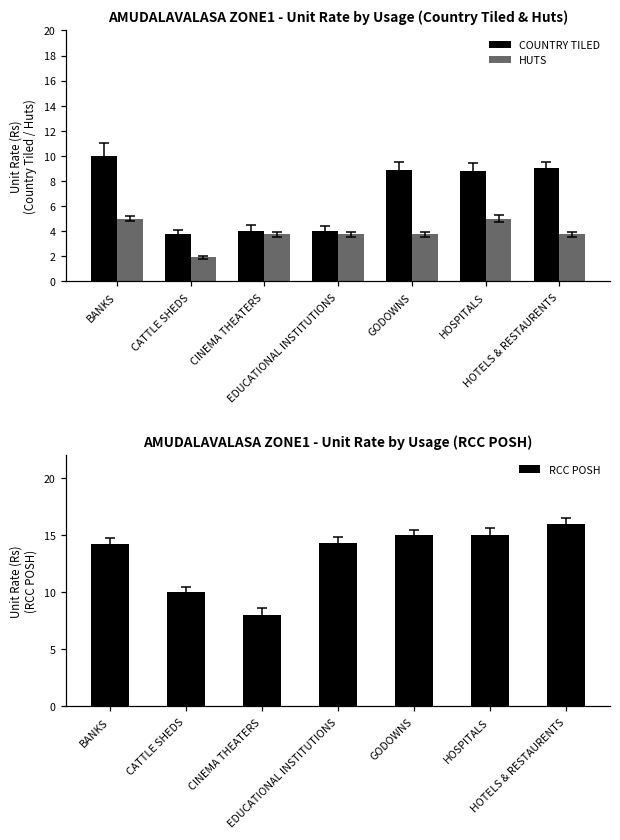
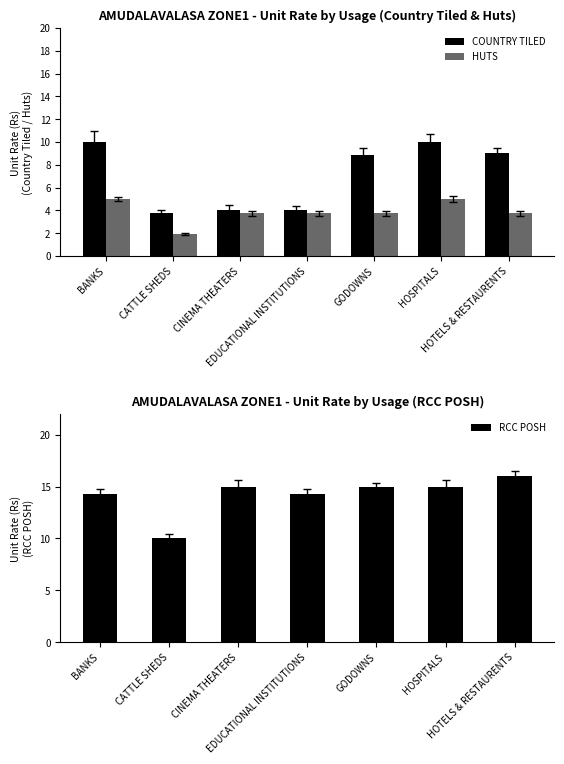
  {
    "AMUDALAVALASA ZONE1 - Unit Rate by Usage (Country Tiled & Huts)": {
      "COUNTRY TILED": {
        "BANKS": 10.0,
        "CATTLE SHEDS": 3.8,
        "CINEMA THEATERS": 4.0,
        "EDUCATIONAL INSTITUTIONS": 4.0,
        "GODOWNS": 8.9,
-       "HOSPITALS": 8.8,
+       "HOSPITALS": 10.0,
        "HOTELS & RESTAURENTS": 9.0
      },
      "HUTS": {
        "BANKS": 5.0,
        "CATTLE SHEDS": 1.9,
        "CINEMA THEATERS": 3.8,
        "EDUCATIONAL INSTITUTIONS": 3.8,
        "GODOWNS": 3.8,
        "HOSPITALS": 5.0,
        "HOTELS & RESTAURENTS": 3.8
      }
    },
    "AMUDALAVALASA ZONE1 - Unit Rate by Usage (RCC POSH)": {
      "RCC POSH": {
        "BANKS": 14.3,
        "CATTLE SHEDS": 10,
-       "CINEMA THEATERS": 8,
+       "CINEMA THEATERS": 15,
        "EDUCATIONAL INSTITUTIONS": 14.3,
        "GODOWNS": 15,
        "HOSPITALS": 15,
        "HOTELS & RESTAURENTS": 16
      }
    }
  }
